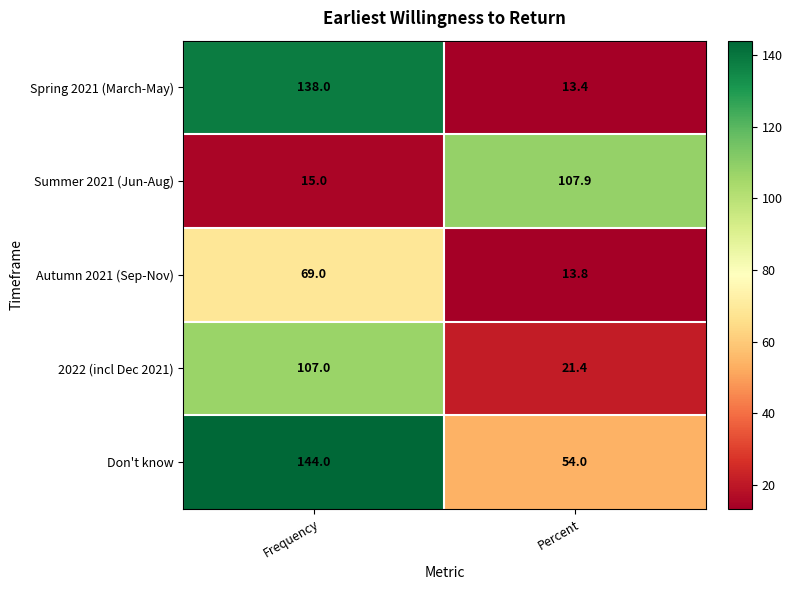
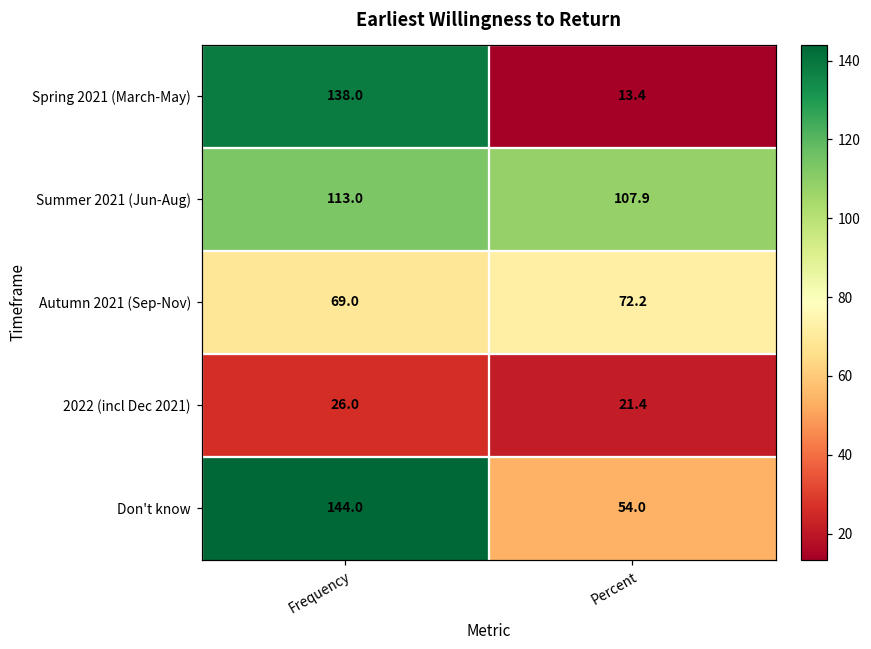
  {
    "Spring 2021 (March-May)": {
      "Frequency": 138.0,
      "Percent": 13.4
    },
    "Summer 2021 (Jun-Aug)": {
-     "Frequency": 15.0,
+     "Frequency": 113.0,
      "Percent": 107.9
    },
    "Autumn 2021 (Sep-Nov)": {
      "Frequency": 69.0,
-     "Percent": 13.8
+     "Percent": 72.2
    },
    "2022 (incl Dec 2021)": {
-     "Frequency": 107.0,
+     "Frequency": 26.0,
      "Percent": 21.4
    },
    "Don't know": {
      "Frequency": 144.0,
      "Percent": 54.0
    }
  }
